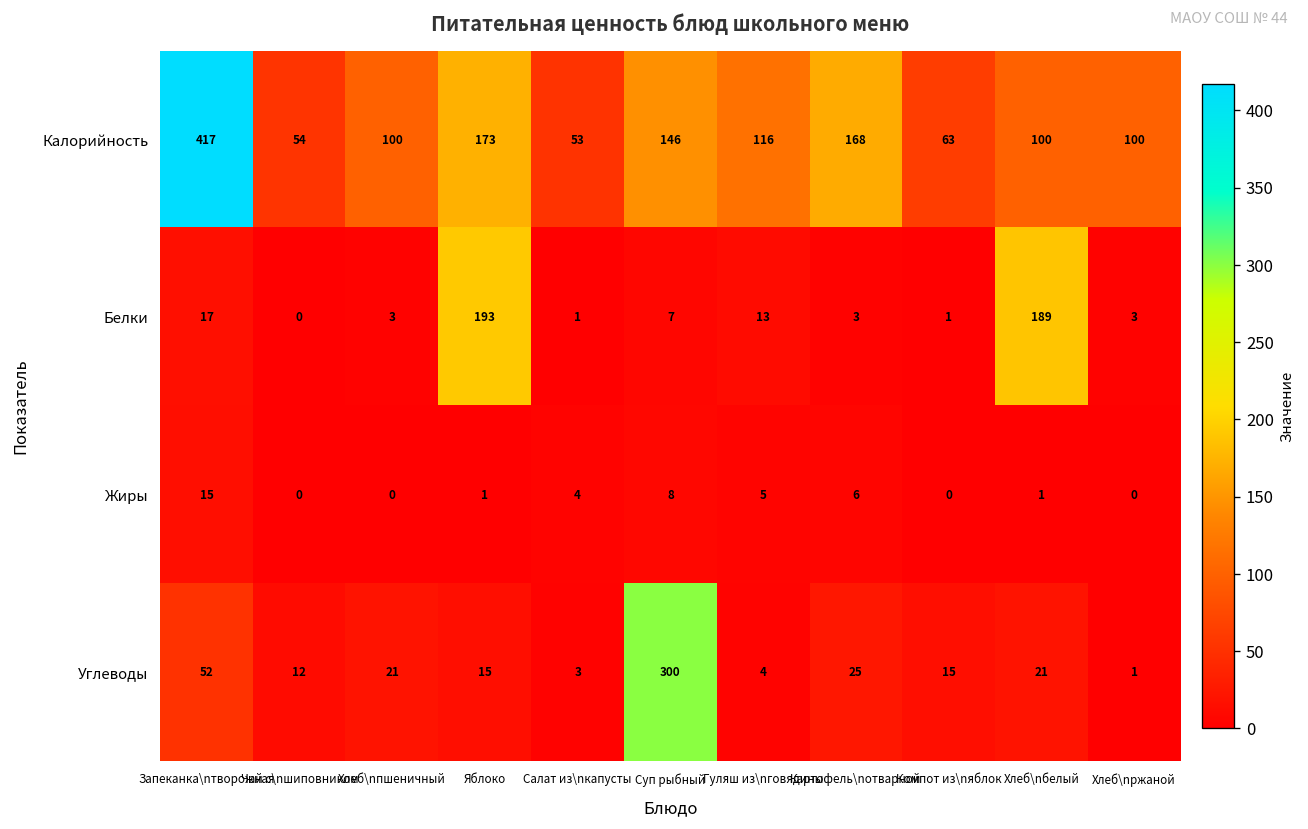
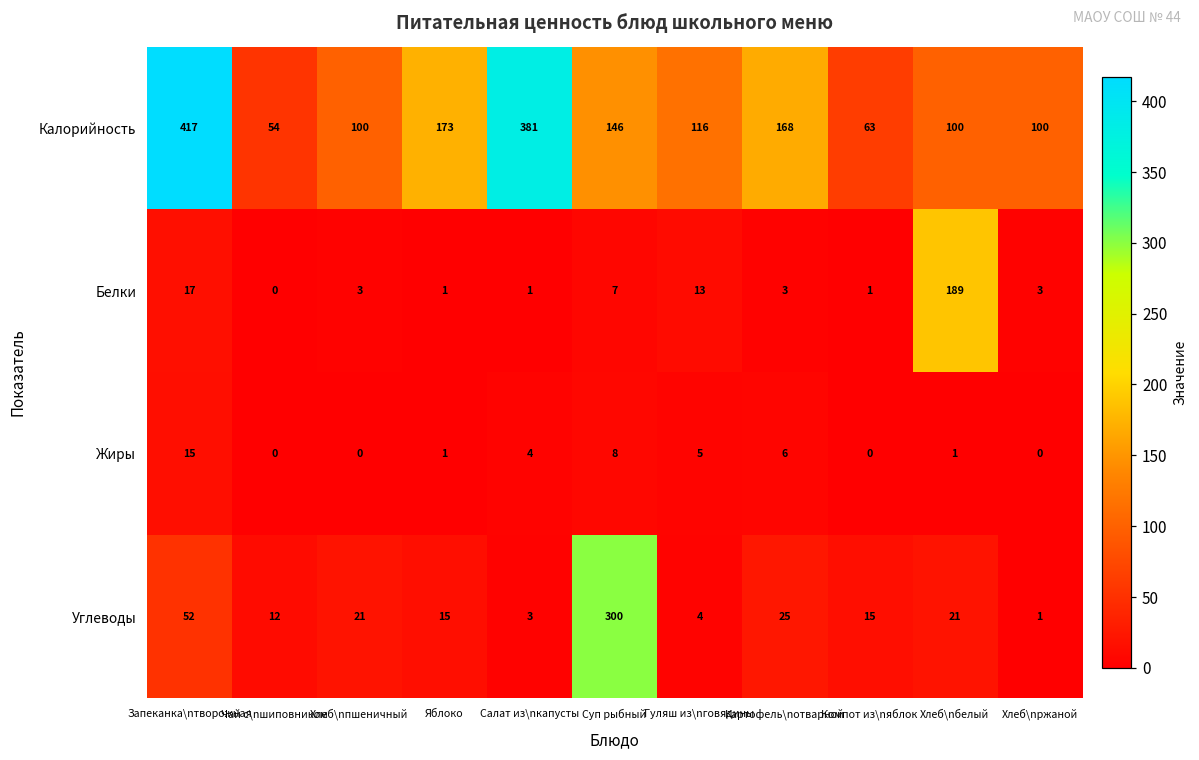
  {
    "Калорийность": {
      "Яблоко": 173,
-     "Салат из\\nкапусты": 53,
+     "Салат из\\nкапусты": 381,
      "Суп рыбный": 146,
      "Хлеб\\nбелый": 100,
      "Хлеб\\nржаной": 100
    },
    "Белки": {
-     "Яблоко": 193,
+     "Яблоко": 1,
      "Салат из\\nкапусты": 1,
      "Суп рыбный": 7,
      "Хлеб\\nбелый": 189,
      "Хлеб\\nржаной": 3
    },
    "Жиры": {
      "Яблоко": 1,
      "Салат из\\nкапусты": 4,
      "Суп рыбный": 8,
      "Хлеб\\nбелый": 1,
      "Хлеб\\nржаной": 0
    },
    "Углеводы": {
      "Яблоко": 15,
      "Салат из\\nкапусты": 3,
      "Суп рыбный": 300,
      "Хлеб\\nбелый": 21,
      "Хлеб\\nржаной": 1
    }
  }
